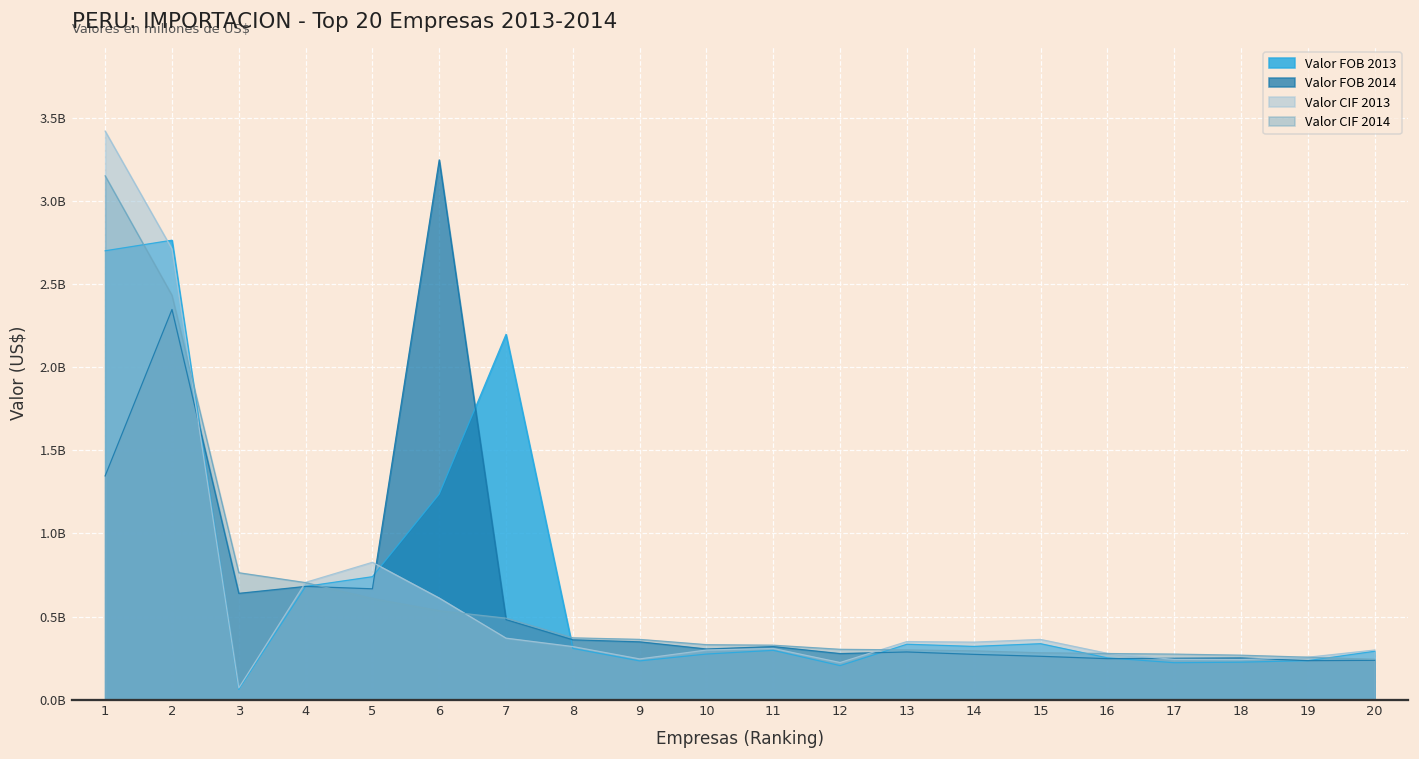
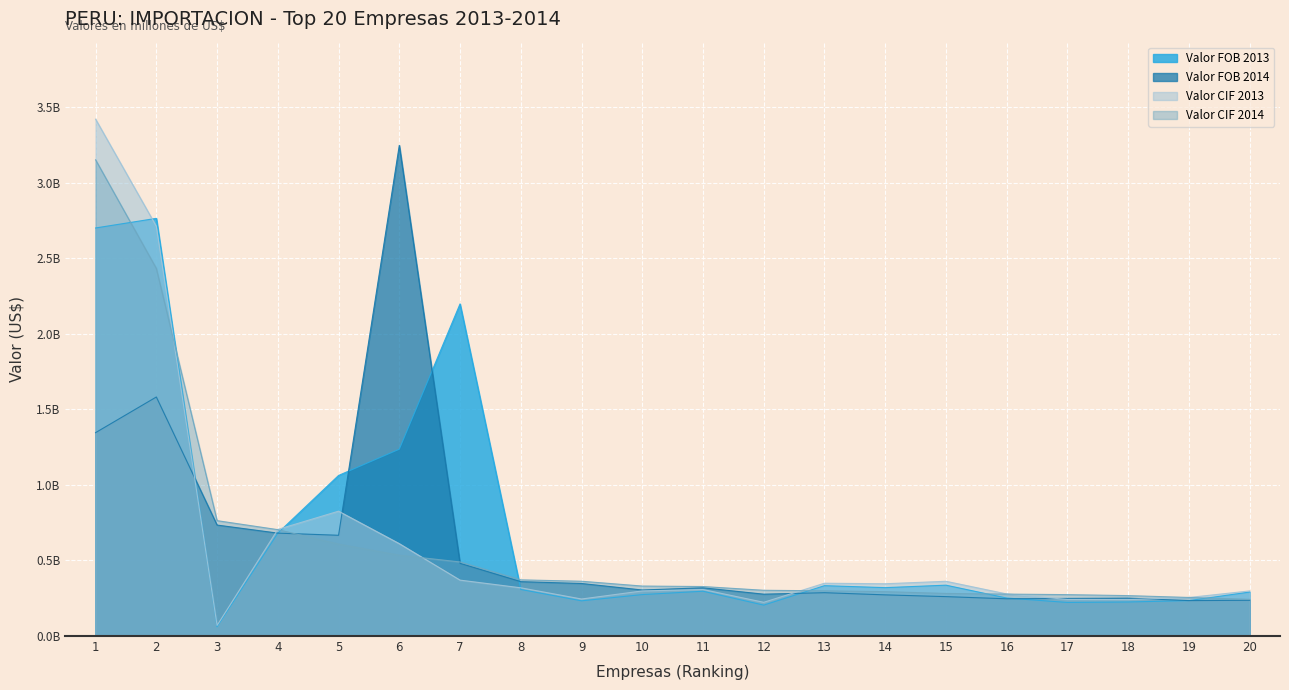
  {
    "Valor FOB 2013": {
      "1": 2700000000,
      "2": 2760000000,
-     "5": 740000000,
+     "5": 1060000000,
      "6": 1240000000,
      "7": 2200000000,
      "10": 270000000,
      "12": 200000000,
      "14": 320000000,
      "15": 340000000,
      "17": 220000000
    },
    "Valor FOB 2014": {
      "1": 1350000000,
-     "2": 2350000000,
-     "3": 640000000,
+     "2": 1580000000,
+     "3": 730000000,
      "5": 670000000,
      "6": 3250000000,
      "12": 280000000,
      "14": 270000000,
      "15": 260000000
    }
  }
